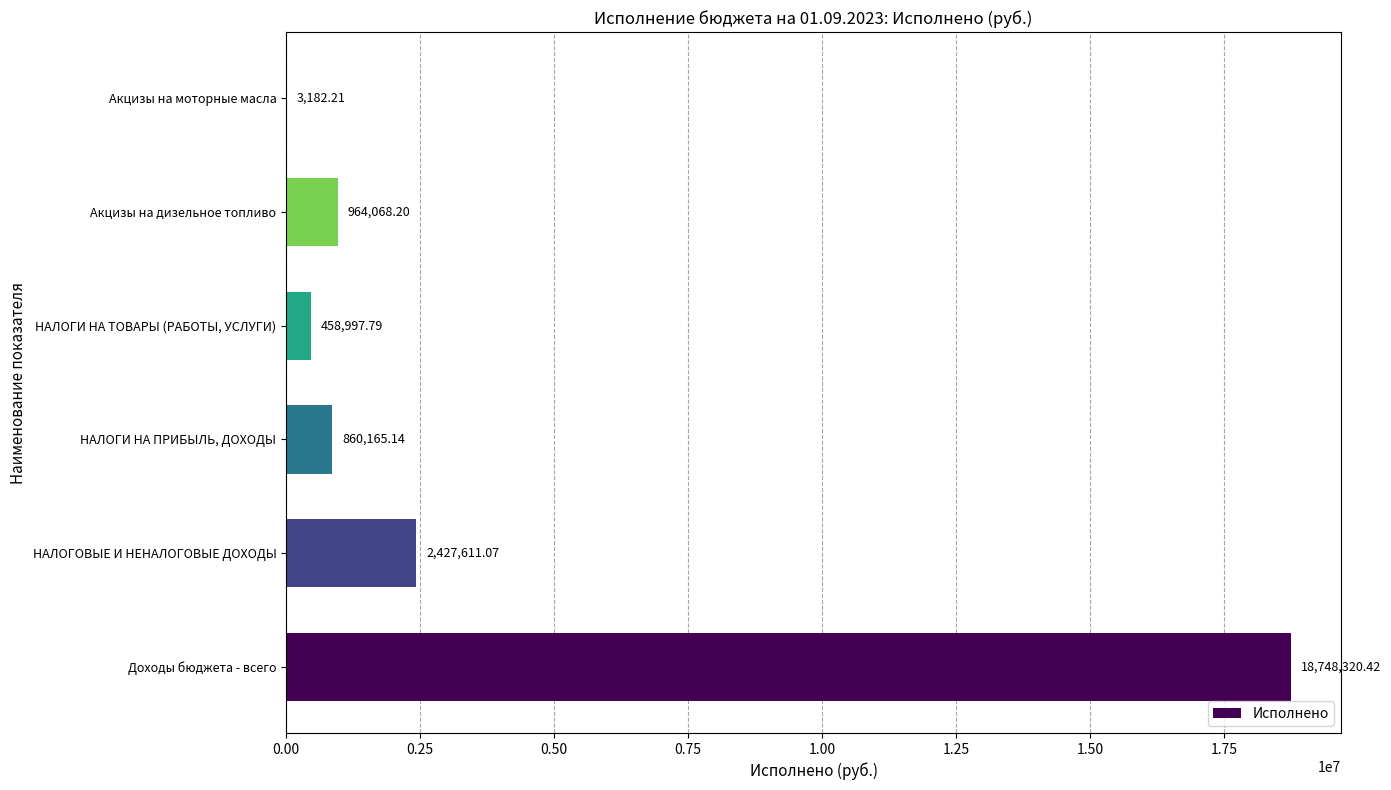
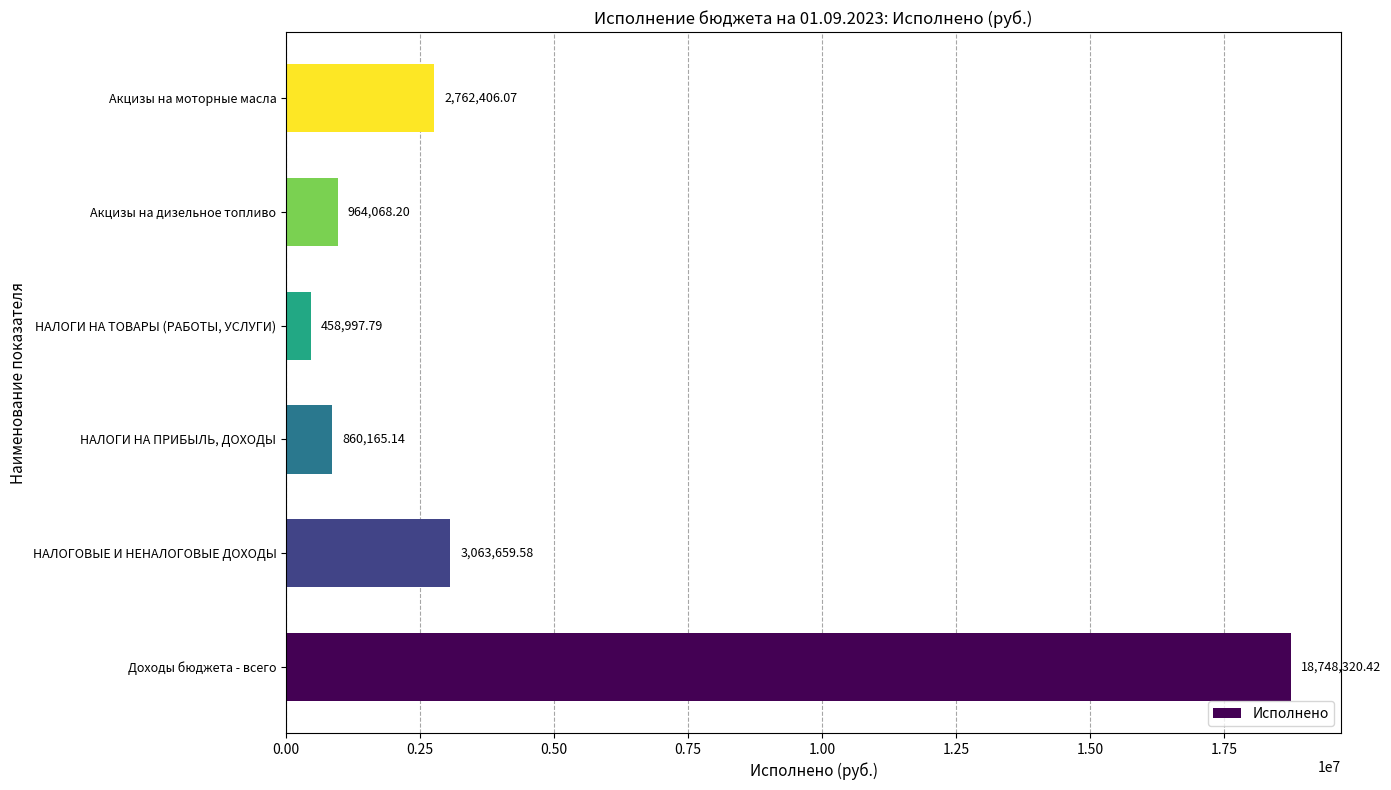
  {
-   "Акцизы на моторные масла": "3,182.21",
+   "Акцизы на моторные масла": "2,762,406.07",
    "Акцизы на дизельное топливо": "964,068.20",
    "НАЛОГИ НА ТОВАРЫ (РАБОТЫ, УСЛУГИ)": "458,997.79",
    "НАЛОГИ НА ПРИБЫЛЬ, ДОХОДЫ": "860,165.14",
-   "НАЛОГОВЫЕ И НЕНАЛОГОВЫЕ ДОХОДЫ": "2,427,611.07",
+   "НАЛОГОВЫЕ И НЕНАЛОГОВЫЕ ДОХОДЫ": "3,063,659.58",
    "Доходы бюджета - всего": "18,748,320.42"
  }
